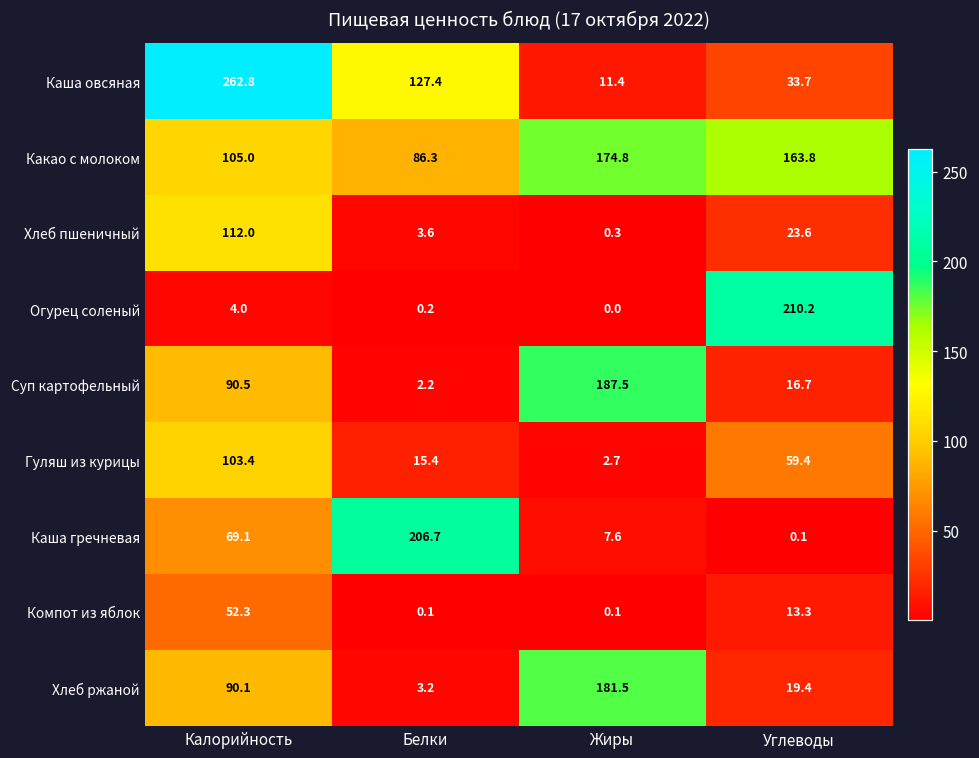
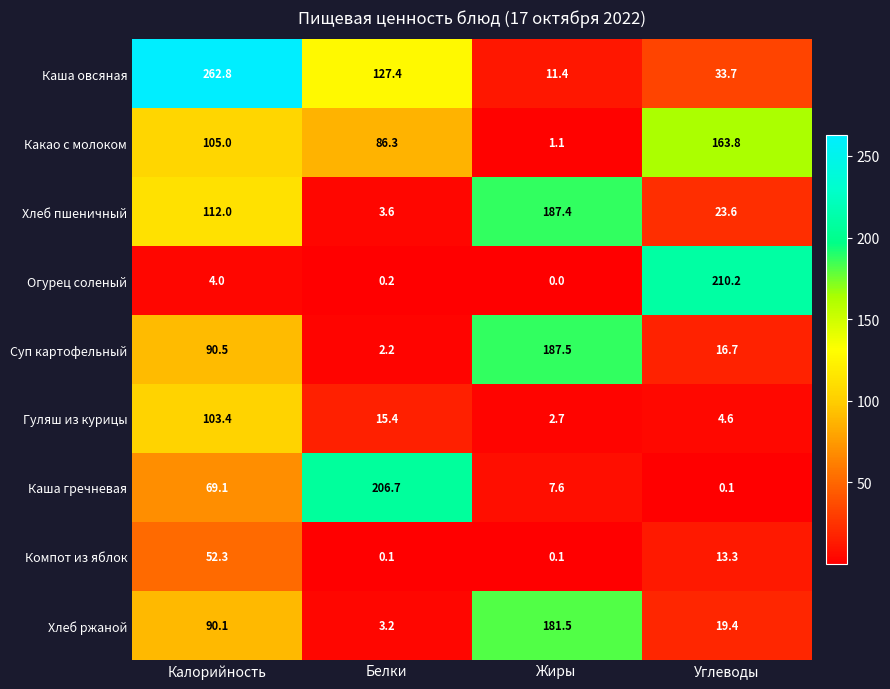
  {
    "Каша овсяная": {
      "Калорийность": 262.8,
      "Белки": 127.4,
      "Жиры": 11.4,
      "Углеводы": 33.7
    },
    "Какао с молоком": {
      "Калорийность": 105.0,
      "Белки": 86.3,
-     "Жиры": 174.8,
+     "Жиры": 1.1,
      "Углеводы": 163.8
    },
    "Хлеб пшеничный": {
      "Калорийность": 112.0,
      "Белки": 3.6,
-     "Жиры": 0.3,
+     "Жиры": 187.4,
      "Углеводы": 23.6
    },
    "Огурец соленый": {
      "Калорийность": 4.0,
      "Белки": 0.2,
      "Жиры": 0.0,
      "Углеводы": 210.2
    },
    "Суп картофельный": {
      "Калорийность": 90.5,
      "Белки": 2.2,
      "Жиры": 187.5,
      "Углеводы": 16.7
    },
    "Гуляш из курицы": {
      "Калорийность": 103.4,
      "Белки": 15.4,
      "Жиры": 2.7,
-     "Углеводы": 59.4
+     "Углеводы": 4.6
    },
    "Каша гречневая": {
      "Калорийность": 69.1,
      "Белки": 206.7,
      "Жиры": 7.6,
      "Углеводы": 0.1
    },
    "Компот из яблок": {
      "Калорийность": 52.3,
      "Белки": 0.1,
      "Жиры": 0.1,
      "Углеводы": 13.3
    },
    "Хлеб ржаной": {
      "Калорийность": 90.1,
      "Белки": 3.2,
      "Жиры": 181.5,
      "Углеводы": 19.4
    }
  }
